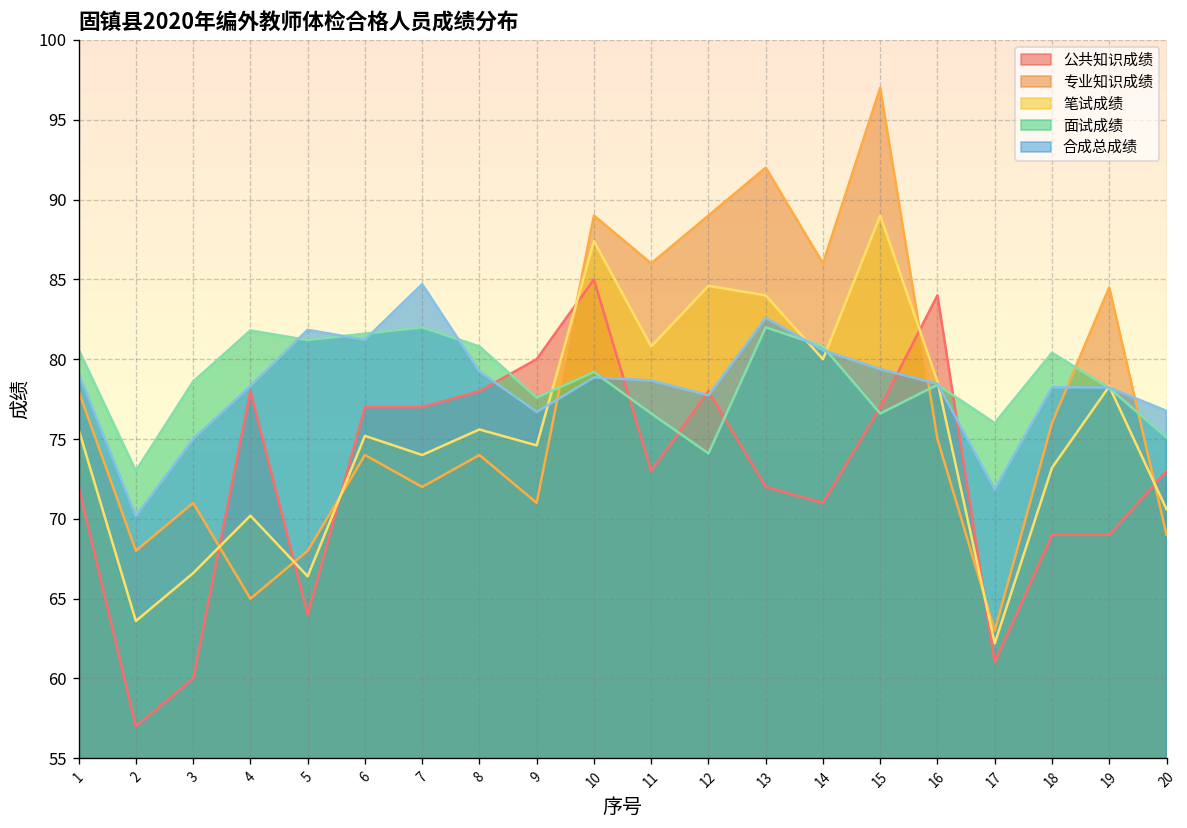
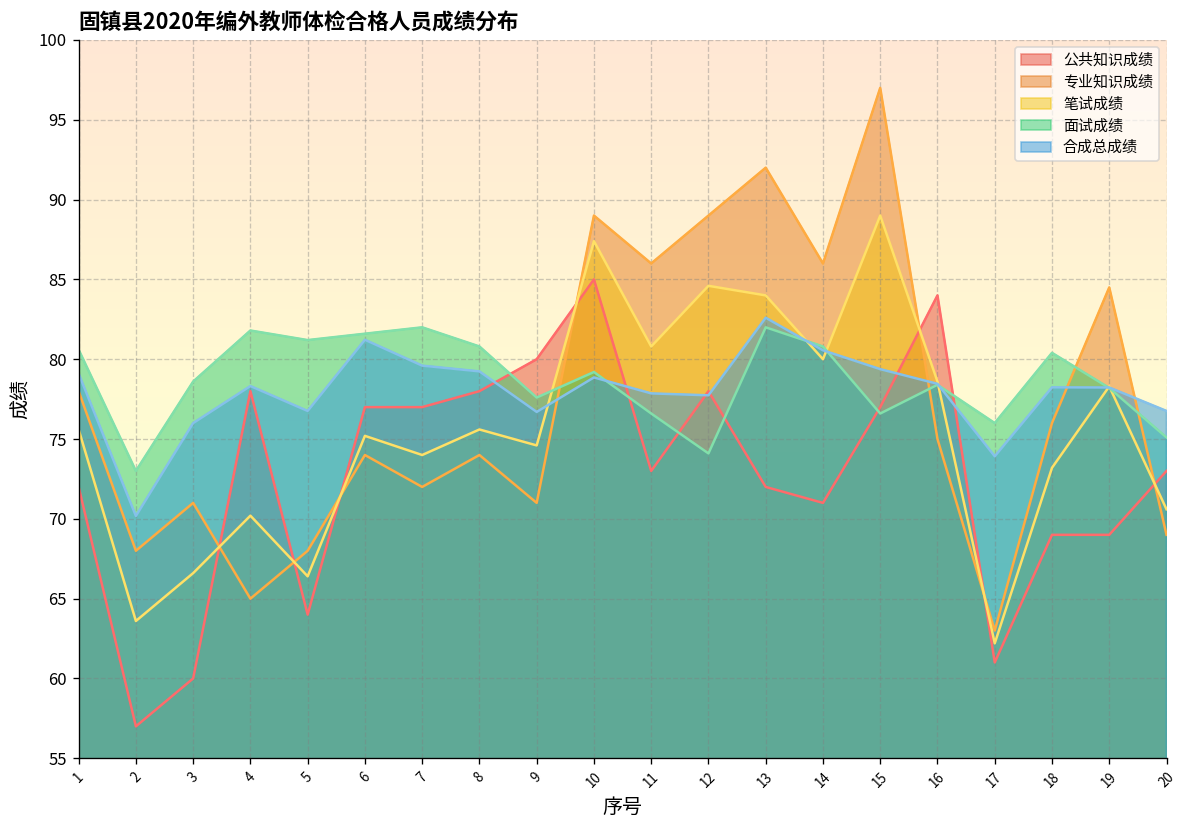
  {
    "面试成绩": {
      "1": 80.6,
      "2": 73.0,
      "3": 78.6,
      "4": 81.8,
      "5": 81.2,
      "6": 81.6,
      "7": 82.0,
      "8": 80.8,
      "9": 77.6,
      "10": 79.2,
      "11": 76.6,
      "12": 74.1,
      "13": 82.0,
      "14": 80.8,
      "15": 76.6,
      "17": 76.0,
      "18": 80.4,
      "20": 75.1
    },
    "合成总成绩": {
      "1": 79.1,
      "2": 70.2,
-     "3": 75,
+     "3": 76,
      "4": 78.3,
-     "5": 81.8,
+     "5": 76.8,
      "6": 81.2,
-     "7": 84.7,
+     "7": 79.6,
      "8": 79.2,
      "9": 76.7,
      "10": 78.9,
-     "11": 78.7,
+     "11": 77.9,
      "12": 77.7,
      "13": 82.6,
      "14": 80.6,
      "15": 79.4,
-     "17": 71.9,
+     "17": 73.9,
      "18": 78.2,
      "20": 76.8
    }
  }
